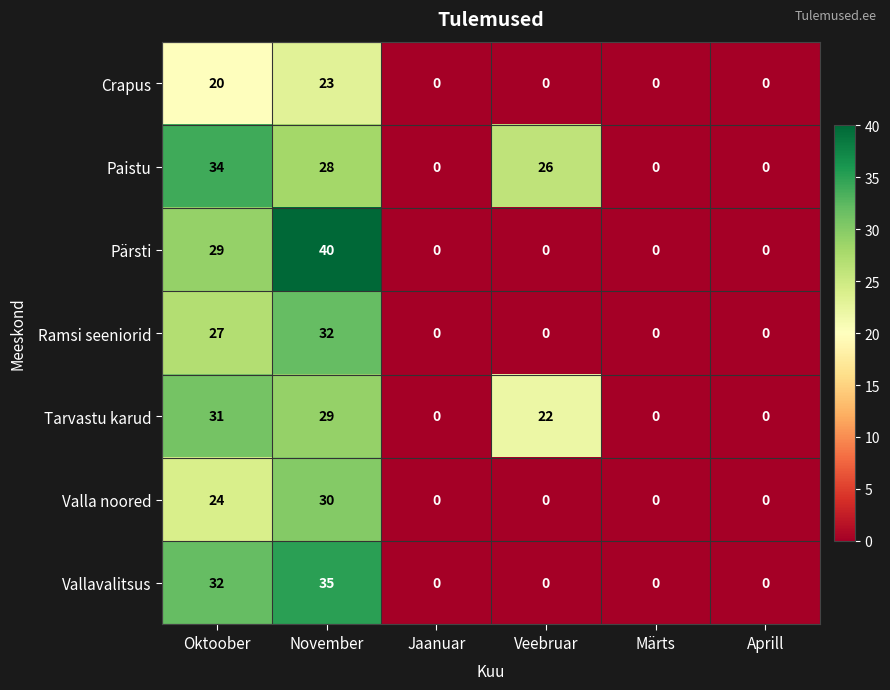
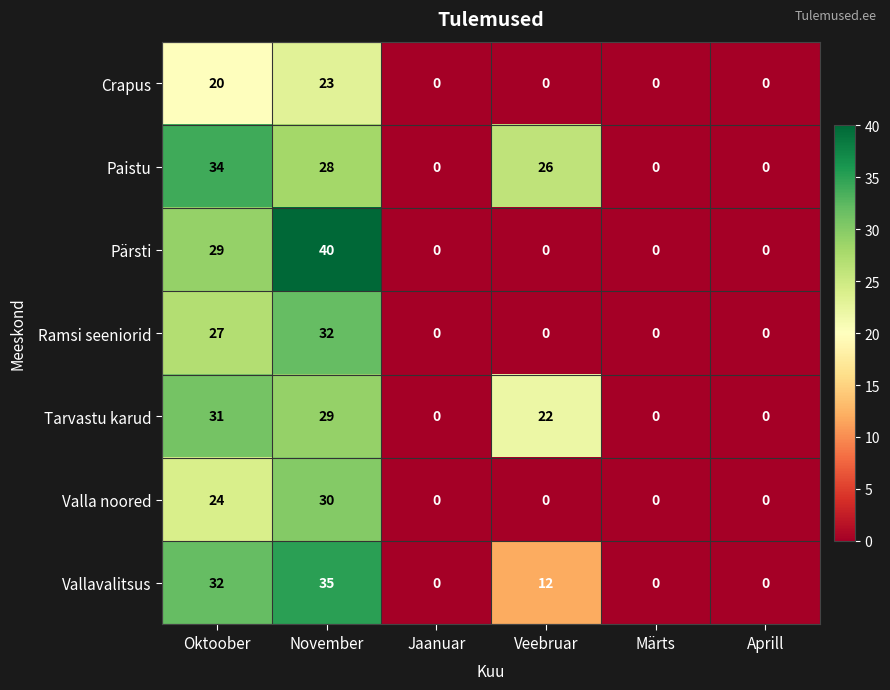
  {
    "Crapus": {
      "Oktoober": 20,
      "November": 23,
      "Jaanuar": 0,
      "Veebruar": 0,
      "Märts": 0,
      "Aprill": 0
    },
    "Paistu": {
      "Oktoober": 34,
      "November": 28,
      "Jaanuar": 0,
      "Veebruar": 26,
      "Märts": 0,
      "Aprill": 0
    },
    "Pärsti": {
      "Oktoober": 29,
      "November": 40,
      "Jaanuar": 0,
      "Veebruar": 0,
      "Märts": 0,
      "Aprill": 0
    },
    "Ramsi seeniorid": {
      "Oktoober": 27,
      "November": 32,
      "Jaanuar": 0,
      "Veebruar": 0,
      "Märts": 0,
      "Aprill": 0
    },
    "Tarvastu karud": {
      "Oktoober": 31,
      "November": 29,
      "Jaanuar": 0,
      "Veebruar": 22,
      "Märts": 0,
      "Aprill": 0
    },
    "Valla noored": {
      "Oktoober": 24,
      "November": 30,
      "Jaanuar": 0,
      "Veebruar": 0,
      "Märts": 0,
      "Aprill": 0
    },
    "Vallavalitsus": {
      "Oktoober": 32,
      "November": 35,
      "Jaanuar": 0,
-     "Veebruar": 0,
+     "Veebruar": 12,
      "Märts": 0,
      "Aprill": 0
    }
  }
